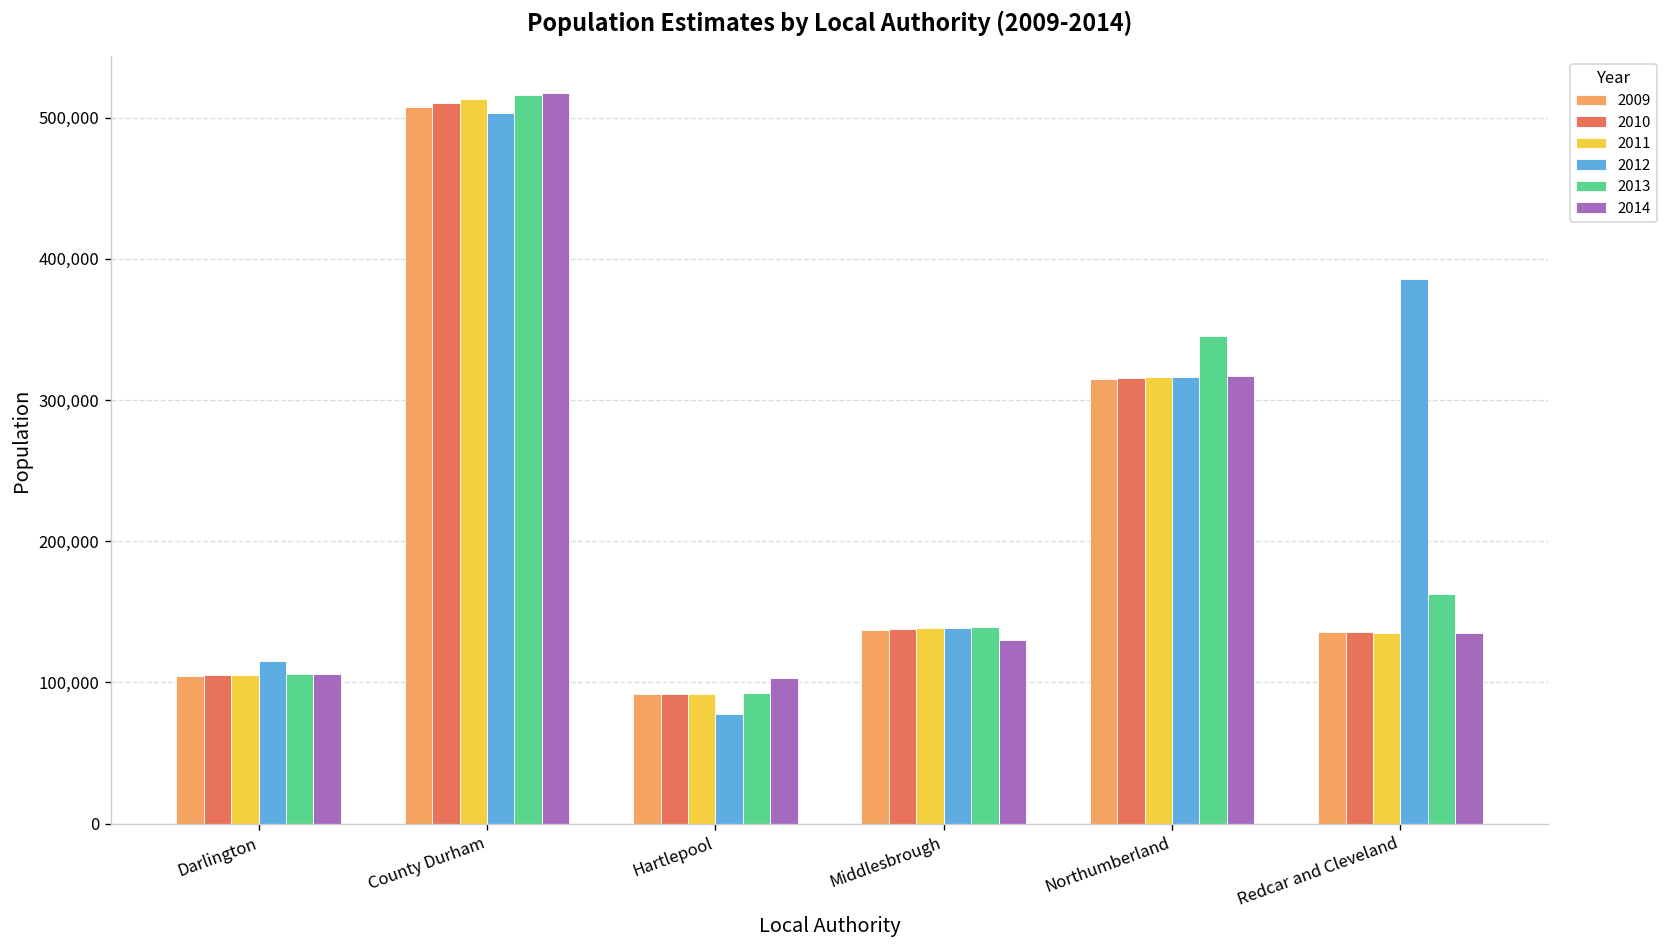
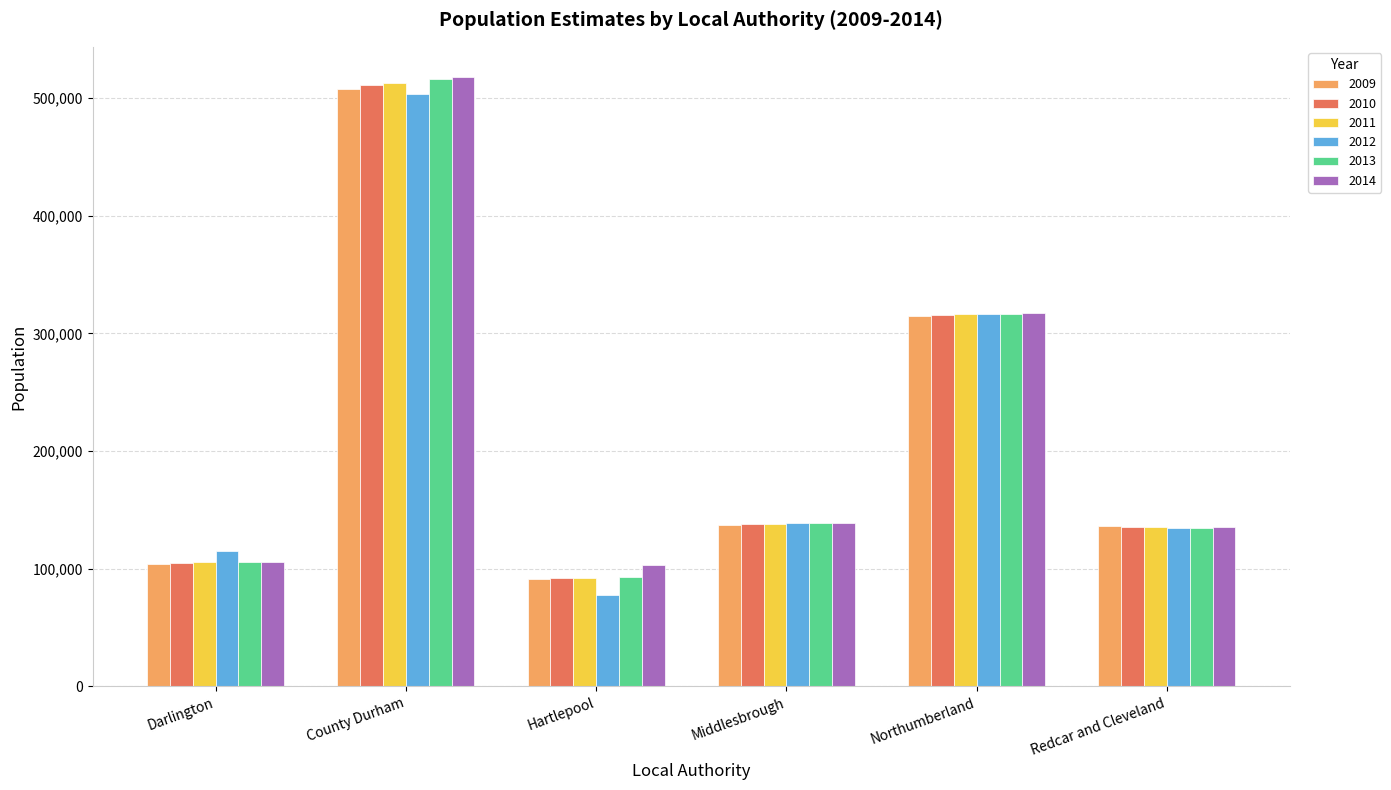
  {
    "2012": {
      "Darlington": "115,000",
      "County Durham": "503,000",
      "Hartlepool": "78,000",
      "Middlesbrough": "139,000",
      "Northumberland": "316,000",
-     "Redcar and Cleveland": "386,000"
+     "Redcar and Cleveland": "135,000"
    },
    "2013": {
      "Darlington": "106,000",
      "County Durham": "516,000",
      "Hartlepool": "93,000",
      "Middlesbrough": "139,000",
-     "Northumberland": "346,000",
-     "Redcar and Cleveland": "163,000"
+     "Northumberland": "316,000",
+     "Redcar and Cleveland": "135,000"
    },
    "2014": {
      "Darlington": "106,000",
      "County Durham": "518,000",
      "Hartlepool": "103,000",
-     "Middlesbrough": "130,000",
+     "Middlesbrough": "139,000",
      "Northumberland": "317,000",
      "Redcar and Cleveland": "135,000"
    }
  }
